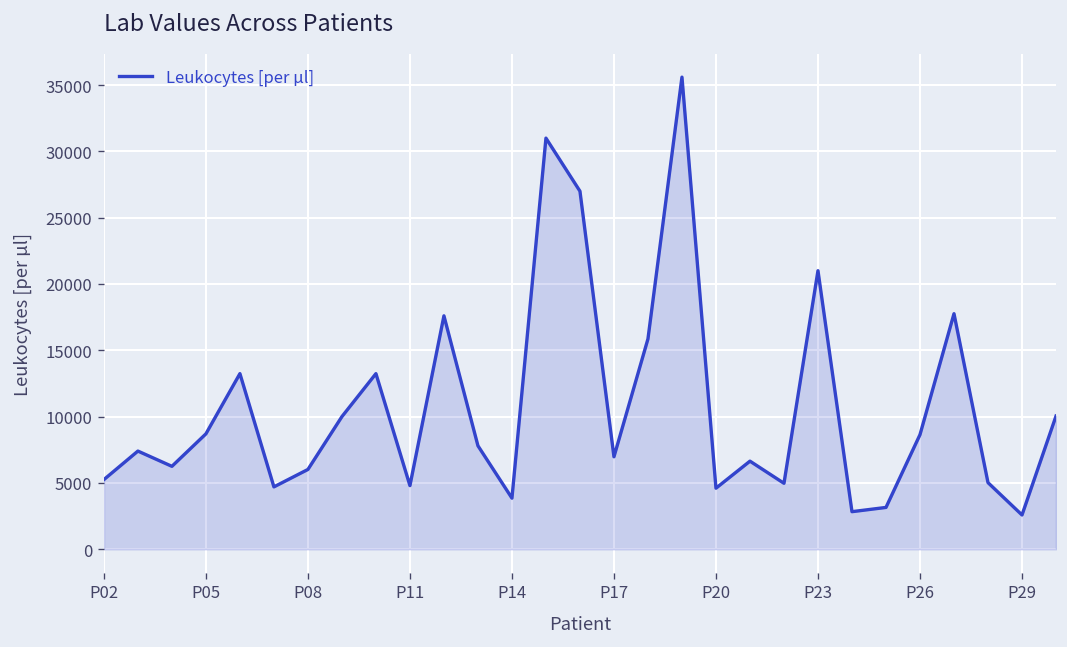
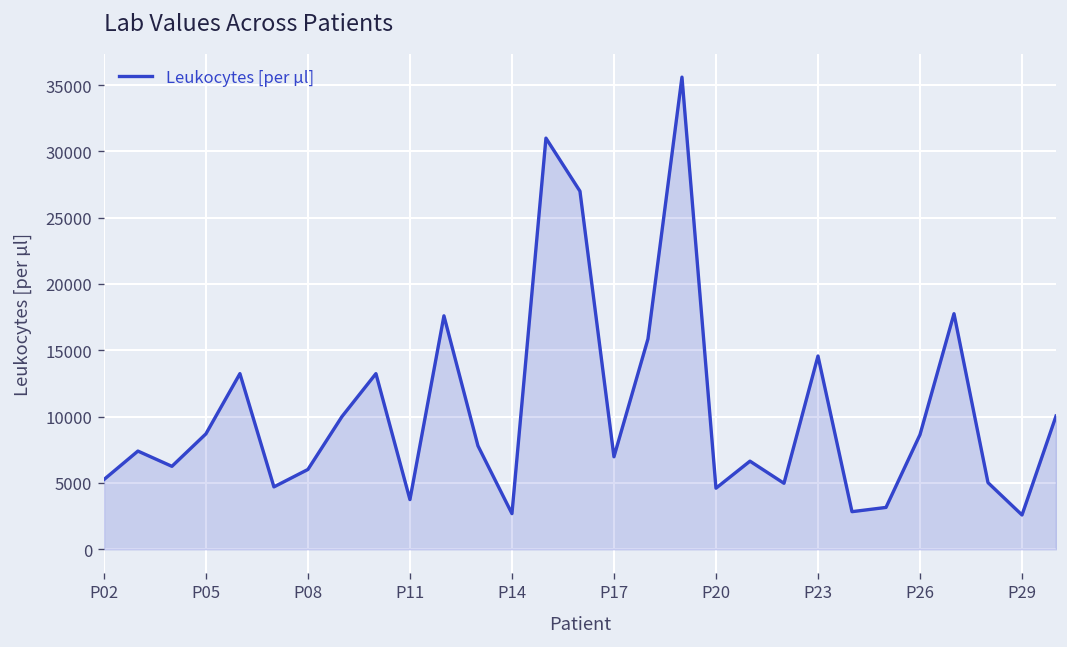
  {
    "P02": 5300,
    "P05": 8700,
    "P08": 6000,
-   "P11": 4800,
-   "P14": 3900,
+   "P11": 3700,
+   "P14": 2700,
    "P17": 7000,
    "P20": 4600,
-   "P23": 21000,
+   "P23": 14600,
    "P26": 8600,
    "P29": 2600
  }
